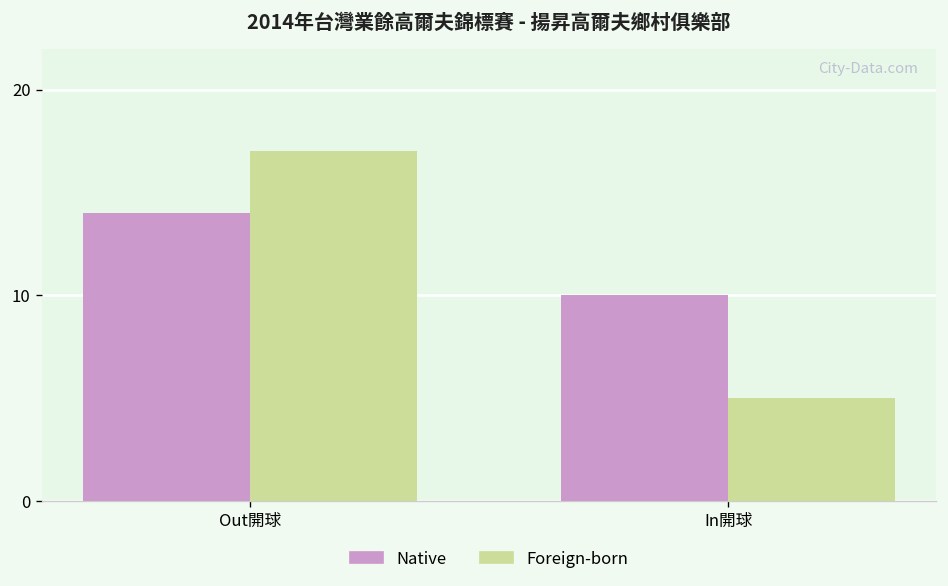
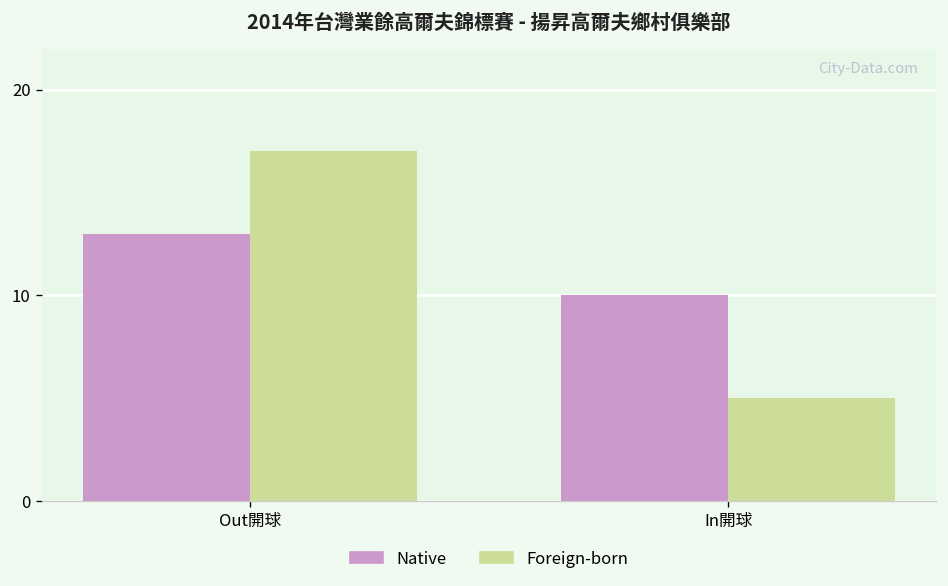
  {
    "Native": {
-     "Out開球": 14,
+     "Out開球": 13,
      "In開球": 10
    },
    "Foreign-born": {
      "Out開球": 17,
      "In開球": 5
    }
  }
